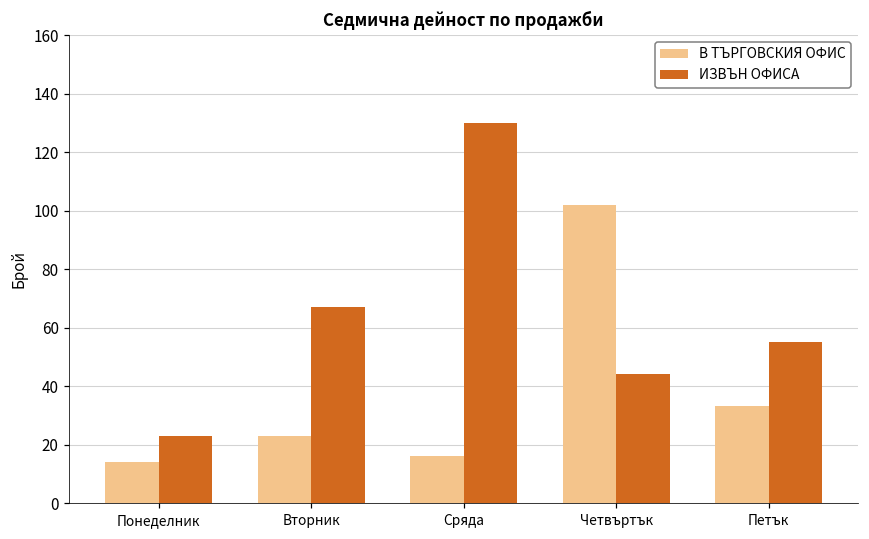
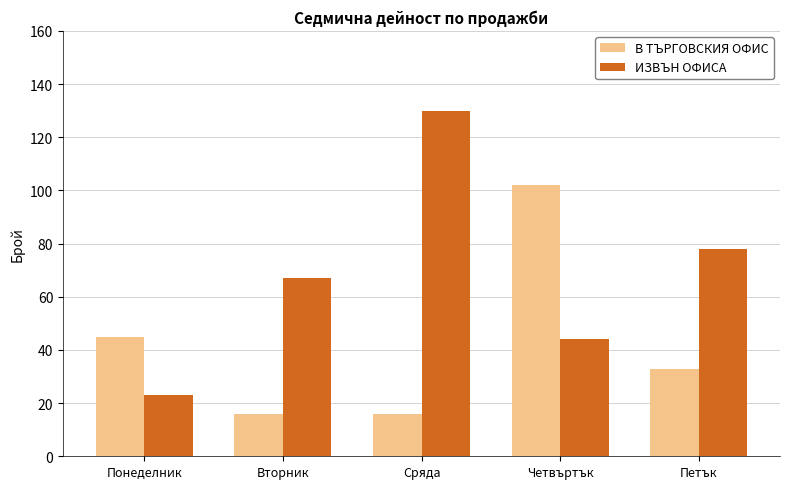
  {
    "В ТЪРГОВСКИЯ ОФИС": {
-     "Понеделник": 14,
-     "Вторник": 23,
+     "Понеделник": 45,
+     "Вторник": 16,
      "Сряда": 16,
      "Четвъртък": 102,
      "Петък": 33
    },
    "ИЗВЪН ОФИСА": {
      "Понеделник": 23,
      "Вторник": 67,
      "Сряда": 130,
      "Четвъртък": 44,
-     "Петък": 55
+     "Петък": 78
    }
  }
